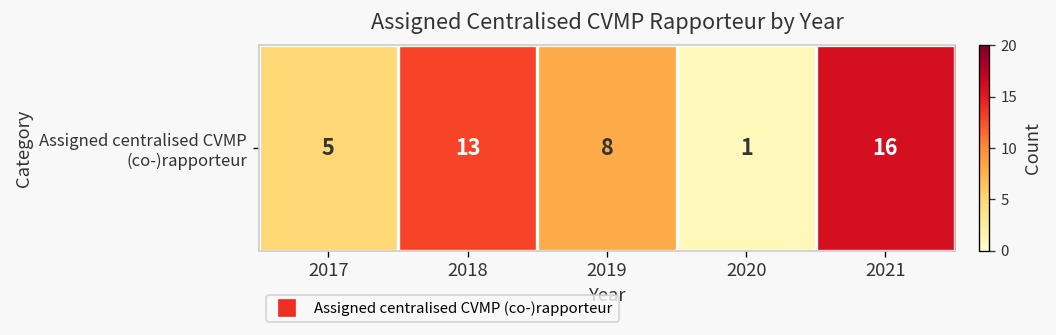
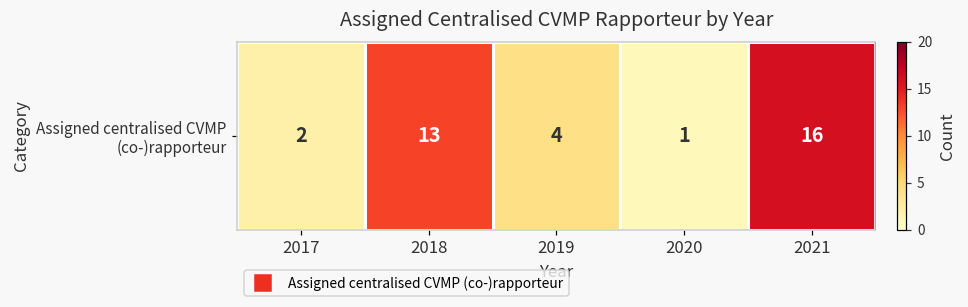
  {
    "Assigned centralised CVMP (co-)rapporteur": {
-     "2017": 5,
+     "2017": 2,
      "2018": 13,
-     "2019": 8,
+     "2019": 4,
      "2020": 1,
      "2021": 16
    }
  }
